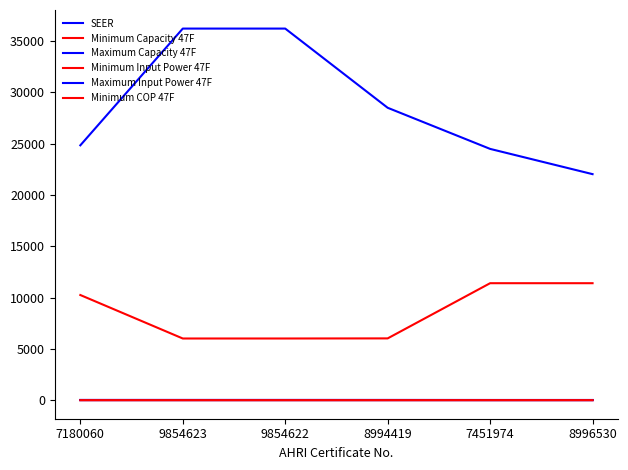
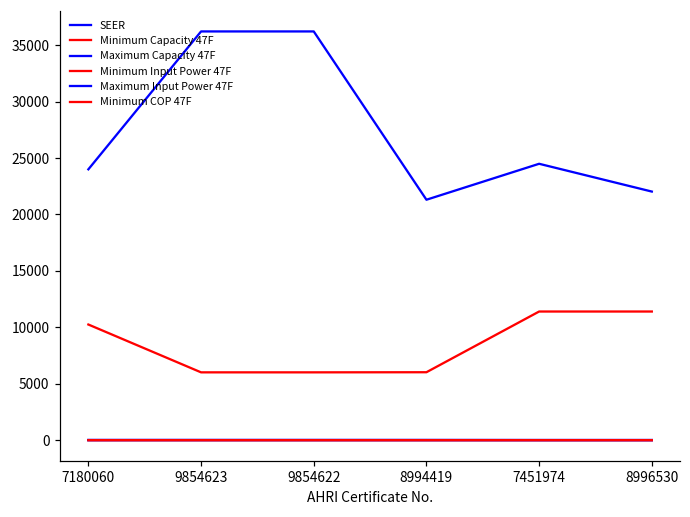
  {
    "Maximum Capacity 47F": {
-     "7180060": 24800,
+     "7180060": 24000,
      "9854623": 36200,
      "9854622": 36200,
-     "8994419": 28500,
+     "8994419": 21300,
      "7451974": 24500,
      "8996530": 22000
    }
  }
